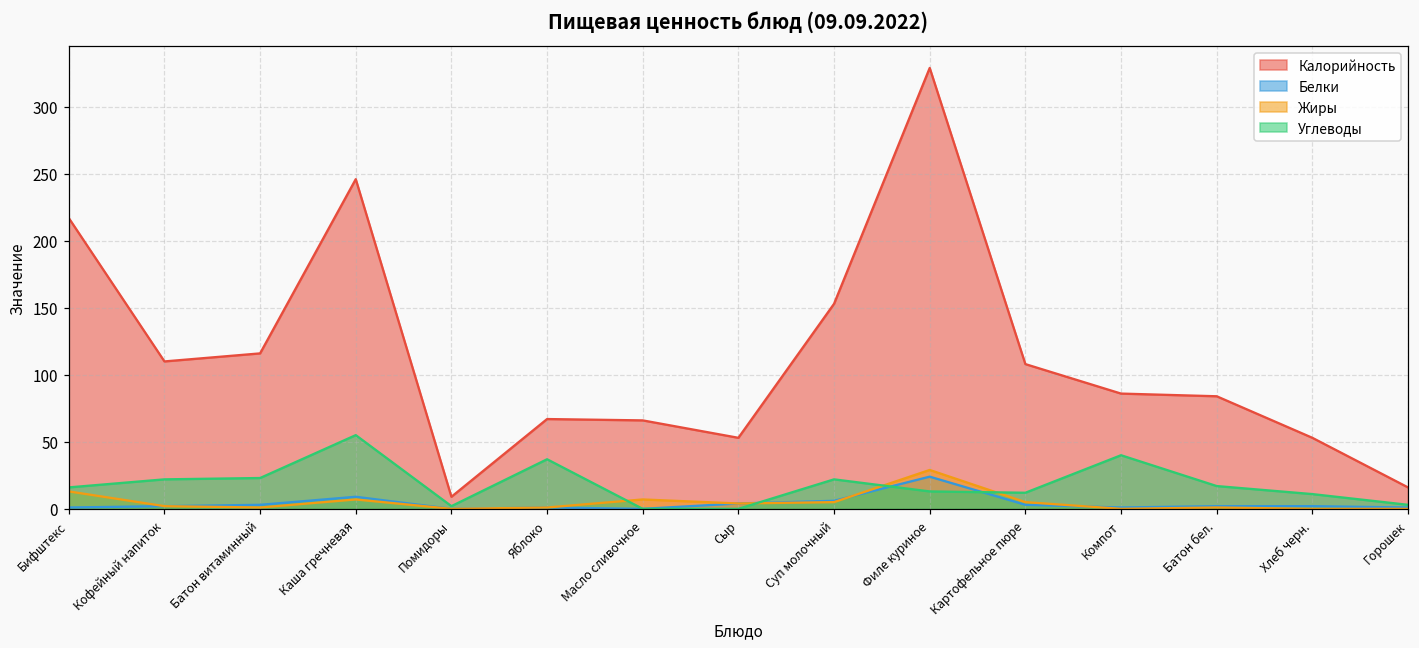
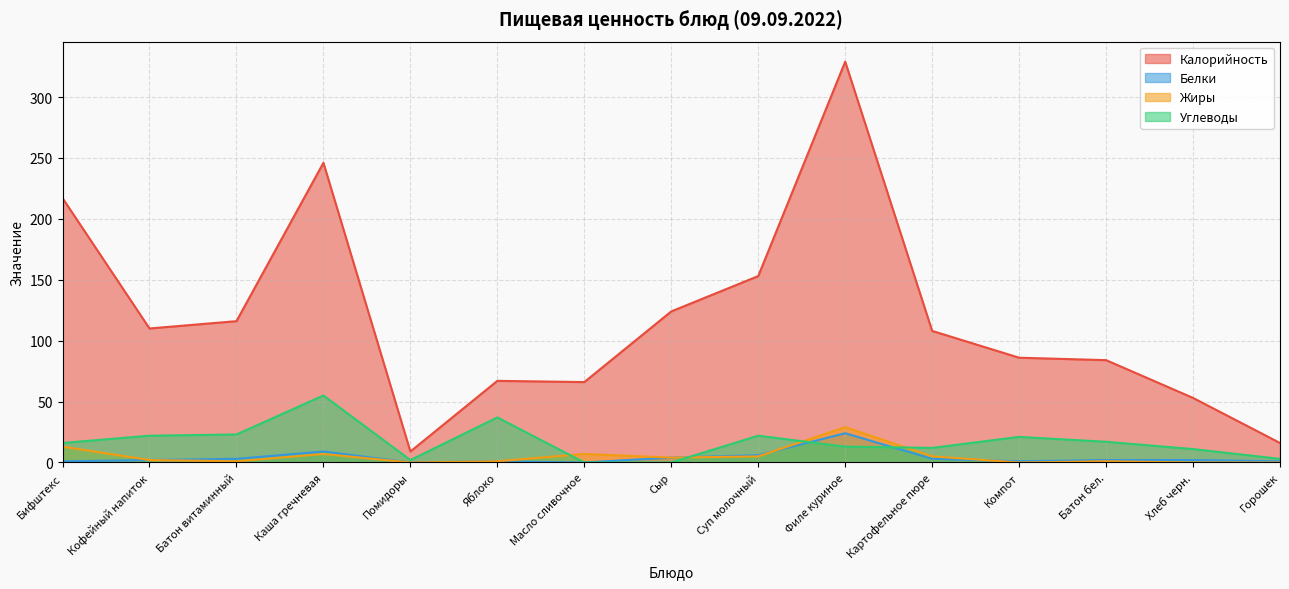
  {
    "Калорийность": {
      "Бифштекс": 217,
      "Кофейный напиток": 110,
      "Батон витаминный": 116,
      "Каша гречневая": 246,
      "Помидоры": 9,
      "Яблоко": 67,
      "Масло сливочное": 66,
-     "Сыр": 53,
+     "Сыр": 124,
      "Суп молочный": 153,
      "Филе куриное": 329,
      "Картофельное пюре": 108,
      "Компот": 86,
      "Батон бел.": 84,
      "Хлеб черн.": 53,
      "Горошек": 16
    },
    "Белки": {
      "Бифштекс": 1,
      "Филе куриное": 24
    },
    "Жиры": {
      "Бифштекс": 13,
      "Масло сливочное": 7,
      "Филе куриное": 29
    },
    "Углеводы": {
      "Бифштекс": 16,
      "Кофейный напиток": 22,
      "Батон витаминный": 23,
      "Каша гречневая": 55,
      "Яблоко": 37,
      "Сыр": 0,
      "Суп молочный": 22,
      "Филе куриное": 13,
      "Картофельное пюре": 12,
-     "Компот": 40,
+     "Компот": 21,
      "Батон бел.": 17,
      "Хлеб черн.": 11
    }
  }
